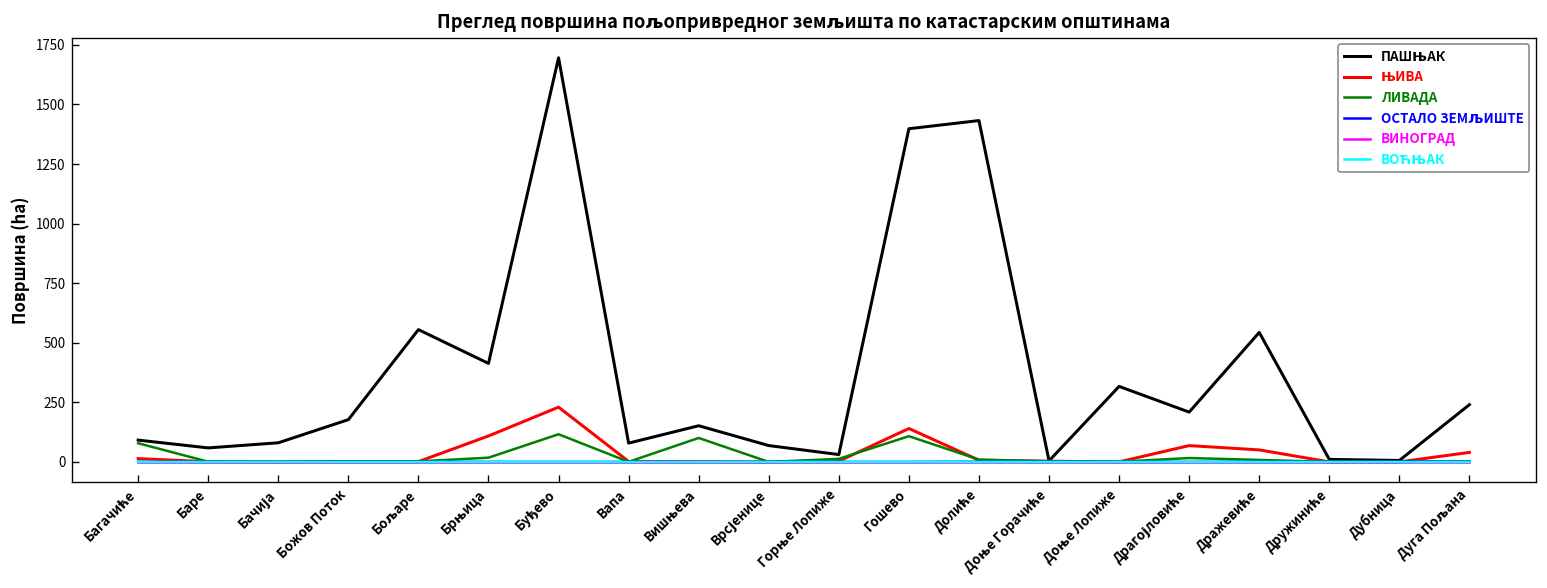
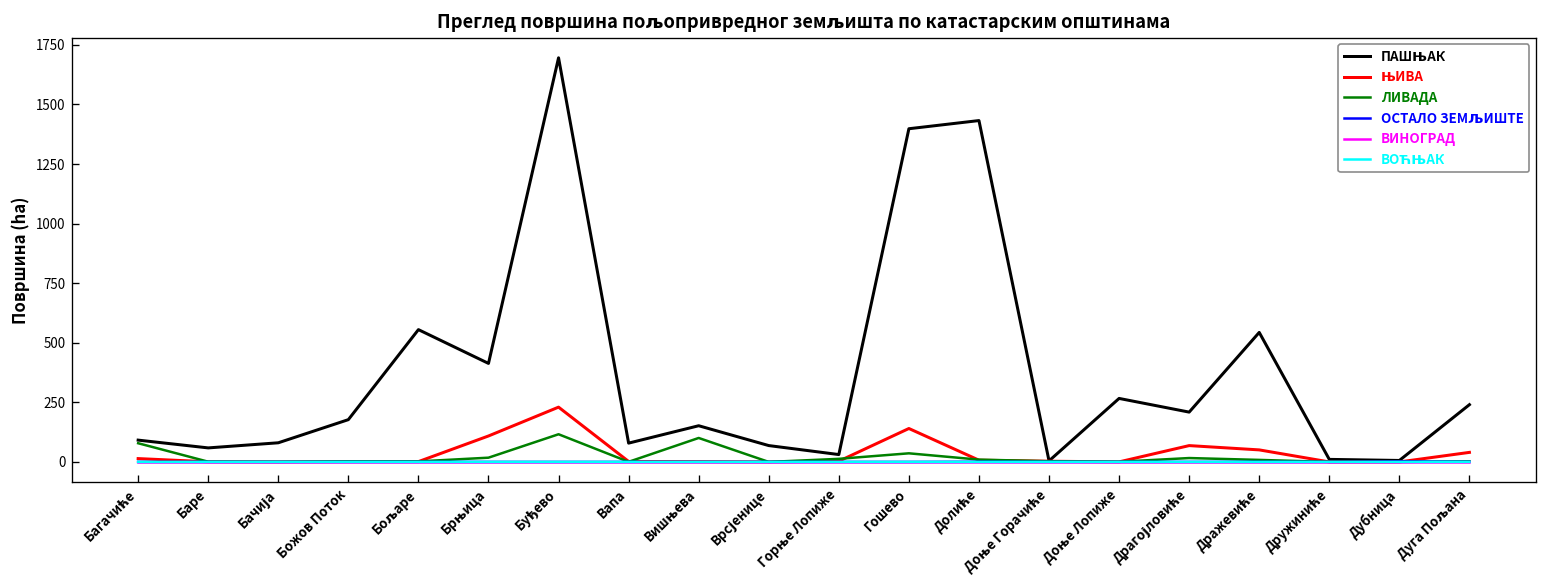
  {
    "ПАШЊАК": {
      "Багачиће": 90,
      "Баре": 60,
      "Бачија": 80,
      "Божов Поток": 180,
      "Бољаре": 560,
      "Брњица": 410,
      "Буђево": 1700,
      "Вапа": 80,
      "Вишњева": 150,
      "Врсјенице": 70,
      "Горње Лопиже": 30,
      "Гошево": 1400,
      "Долиће": 1430,
-     "Доње Лопиже": 320,
+     "Доње Лопиже": 270,
      "Драгојловиће": 210,
      "Дражевиће": 540,
      "Дуга Пољана": 240
    },
    "ЊИВА": {
      "Багачиће": 10,
      "Брњица": 110,
      "Буђево": 230,
      "Гошево": 140,
      "Драгојловиће": 70,
      "Дражевиће": 50,
      "Дуга Пољана": 40
    },
    "ЛИВАДА": {
      "Багачиће": 80,
      "Брњица": 20,
      "Буђево": 120,
      "Вишњева": 100,
-     "Гошево": 110,
+     "Гошево": 40,
      "Драгојловиће": 20
    }
  }
